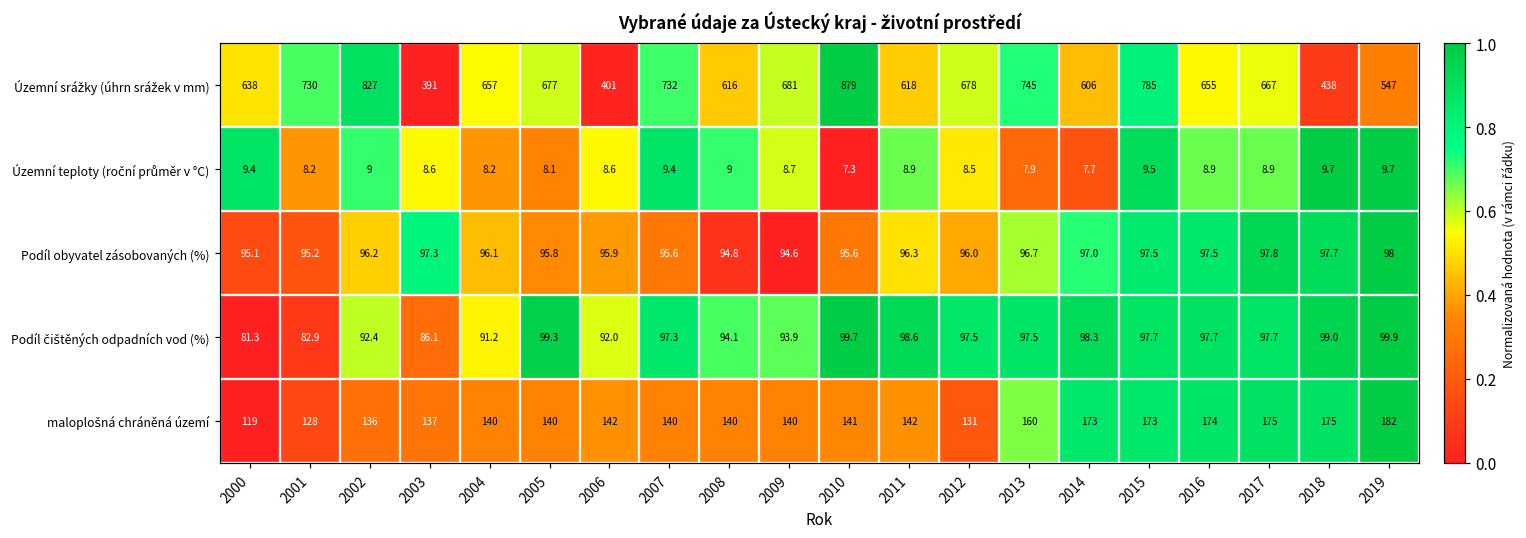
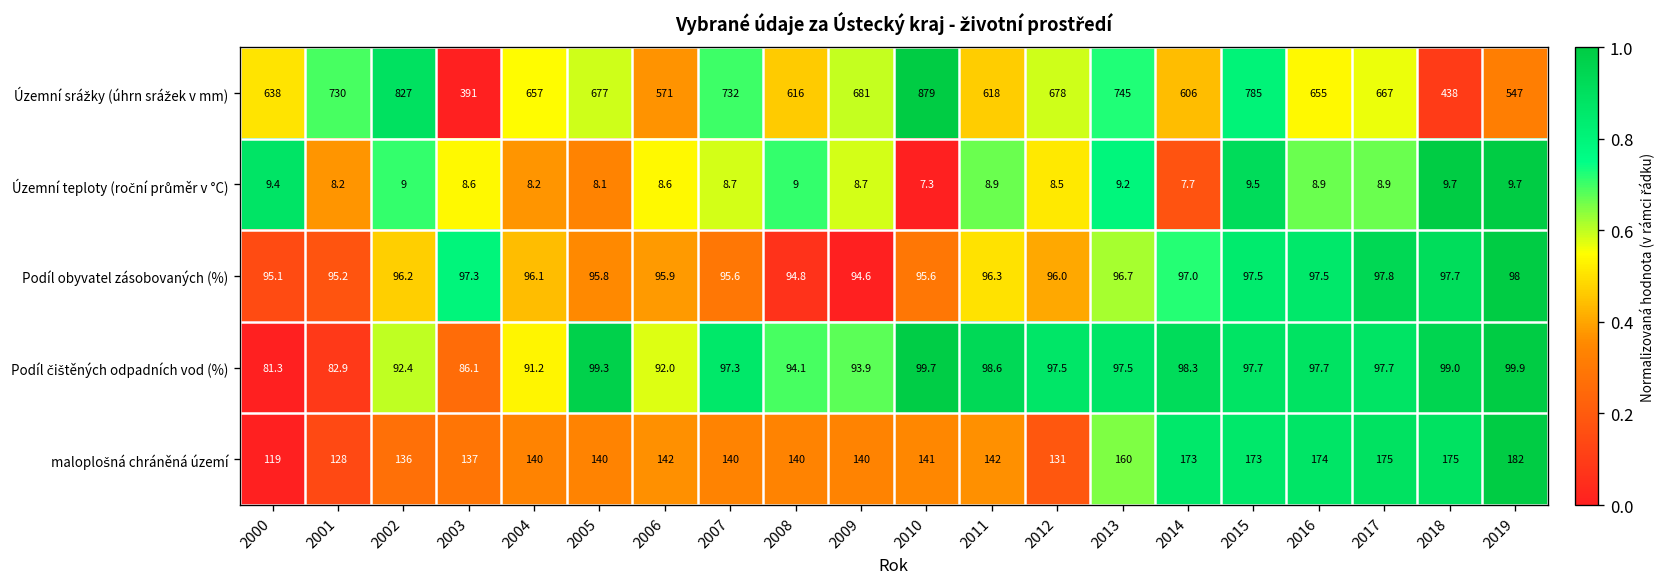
  {
    "Územní srážky (úhrn srážek v mm)": {
      "2000": 638,
      "2001": 730,
      "2002": 827,
      "2003": 391,
      "2004": 657,
      "2005": 677,
-     "2006": 401,
+     "2006": 571,
      "2007": 732,
      "2008": 616,
      "2009": 681,
      "2010": 879,
      "2011": 618,
      "2012": 678,
      "2013": 745,
      "2014": 606,
      "2015": 785,
      "2016": 655,
      "2017": 667,
      "2018": 438,
      "2019": 547
    },
    "Územní teploty (roční průměr v °C)": {
      "2000": 9.4,
      "2001": 8.2,
      "2002": 9,
      "2003": 8.6,
      "2004": 8.2,
      "2005": 8.1,
      "2006": 8.6,
-     "2007": 9.4,
+     "2007": 8.7,
      "2008": 9,
      "2009": 8.7,
      "2010": 7.3,
      "2011": 8.9,
      "2012": 8.5,
-     "2013": 7.9,
+     "2013": 9.2,
      "2014": 7.7,
      "2015": 9.5,
      "2016": 8.9,
      "2017": 8.9,
      "2018": 9.7,
      "2019": 9.7
    },
    "Podíl obyvatel zásobovaných (%)": {
      "2000": 95.1,
      "2001": 95.2,
      "2002": 96.2,
      "2003": 97.3,
      "2004": 96.1,
      "2005": 95.8,
      "2006": 95.9,
      "2007": 95.6,
      "2008": 94.8,
      "2009": 94.6,
      "2010": 95.6,
      "2011": 96.3,
      "2012": 96.0,
      "2013": 96.7,
      "2014": 97.0,
      "2015": 97.5,
      "2016": 97.5,
      "2017": 97.8,
      "2018": 97.7,
      "2019": 98
    },
    "Podíl čištěných odpadních vod (%)": {
      "2000": 81.3,
      "2001": 82.9,
      "2002": 92.4,
      "2003": 86.1,
      "2004": 91.2,
      "2005": 99.3,
      "2006": 92.0,
      "2007": 97.3,
      "2008": 94.1,
      "2009": 93.9,
      "2010": 99.7,
      "2011": 98.6,
      "2012": 97.5,
      "2013": 97.5,
      "2014": 98.3,
      "2015": 97.7,
      "2016": 97.7,
      "2017": 97.7,
      "2018": 99.0,
      "2019": 99.9
    },
    "maloplošná chráněná území": {
      "2000": 119,
      "2001": 128,
      "2002": 136,
      "2003": 137,
      "2004": 140,
      "2005": 140,
      "2006": 142,
      "2007": 140,
      "2008": 140,
      "2009": 140,
      "2010": 141,
      "2011": 142,
      "2012": 131,
      "2013": 160,
      "2014": 173,
      "2015": 173,
      "2016": 174,
      "2017": 175,
      "2018": 175,
      "2019": 182
    }
  }
